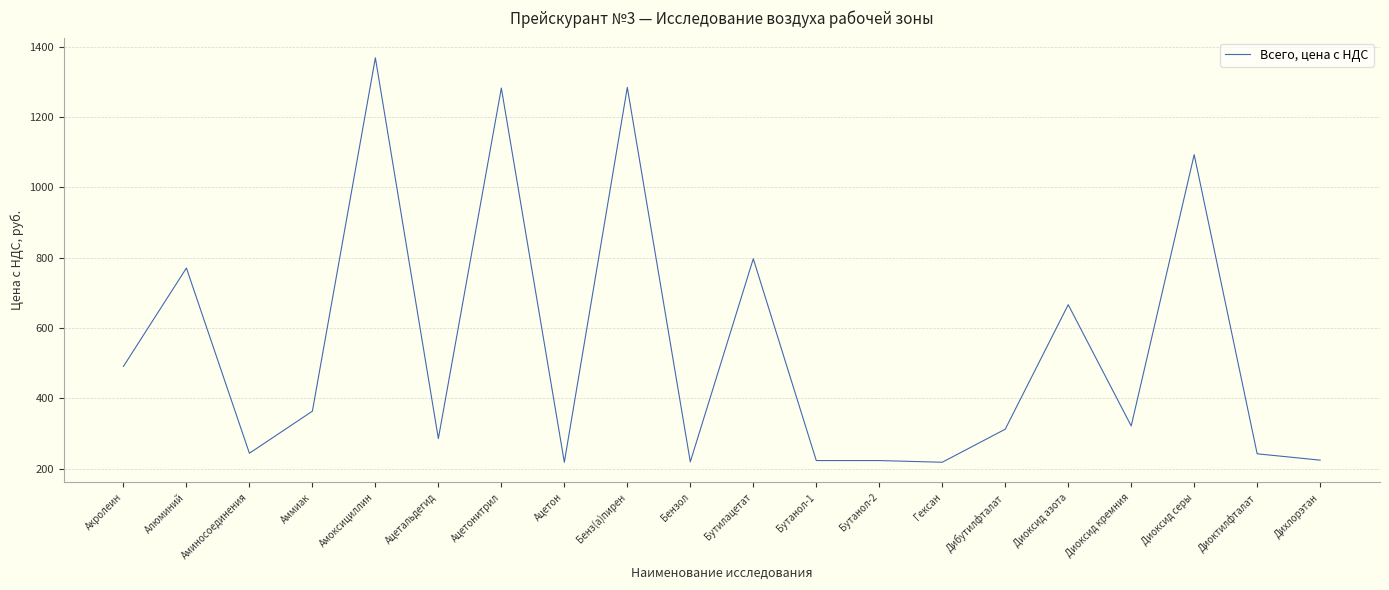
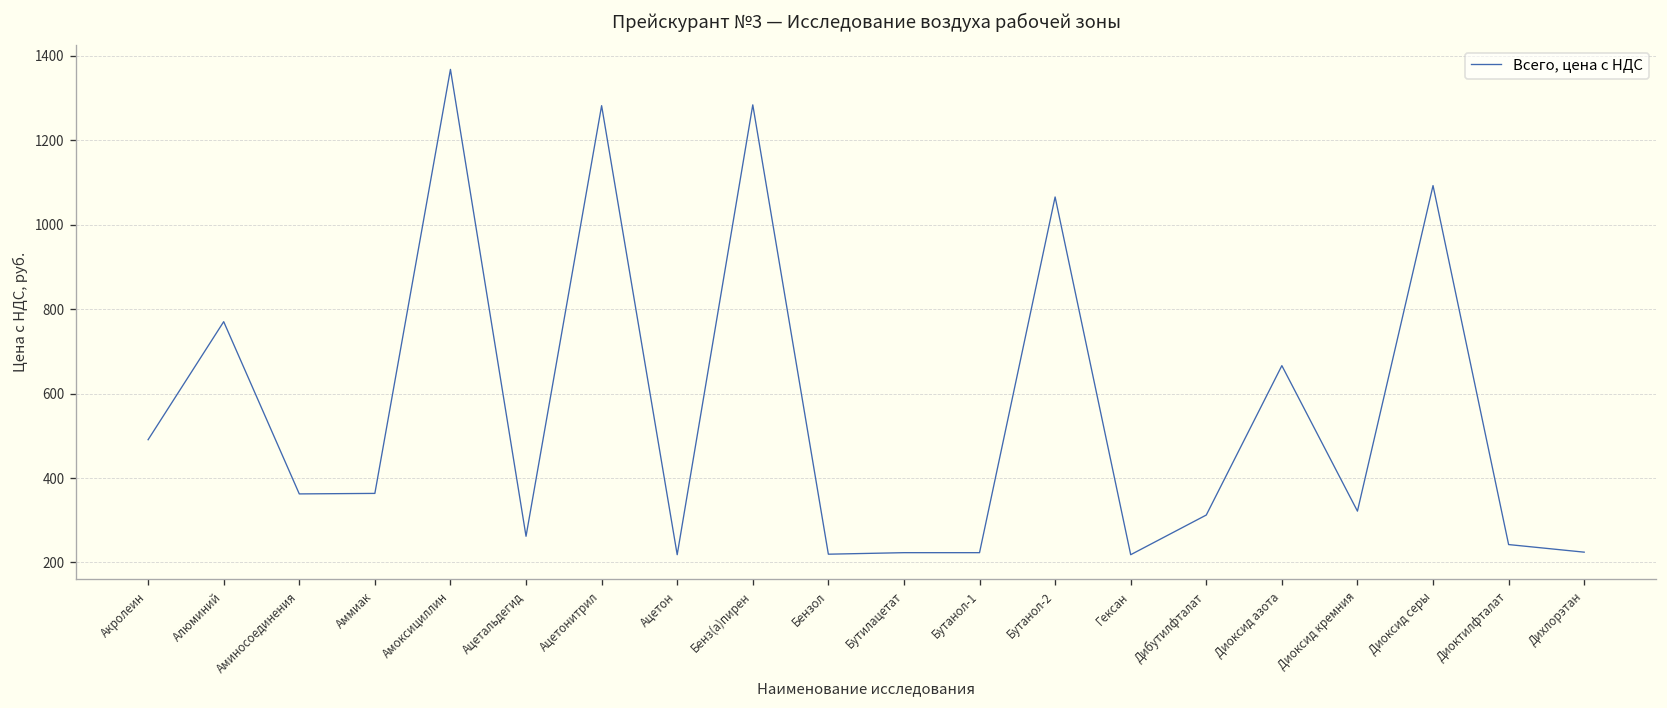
  {
    "Акролеин": 490,
    "Алюминий": 770,
-   "Аминосоединения": 240,
+   "Аминосоединения": 360,
    "Аммиак": 360,
    "Амоксициллин": 1370,
-   "Ацетальдегид": 290,
+   "Ацетальдегид": 260,
    "Ацетонитрил": 1280,
    "Ацетон": 220,
    "Бенз(а)пирен": 1280,
    "Бензол": 220,
-   "Бутилацетат": 800,
+   "Бутилацетат": 220,
    "Бутанол-1": 220,
-   "Бутанол-2": 220,
+   "Бутанол-2": 1070,
    "Гексан": 220,
    "Дибутилфталат": 310,
    "Диоксид азота": 670,
    "Диоксид кремния": 320,
    "Диоксид серы": 1090,
    "Диоктилфталат": 240,
    "Дихлорэтан": 220
  }
